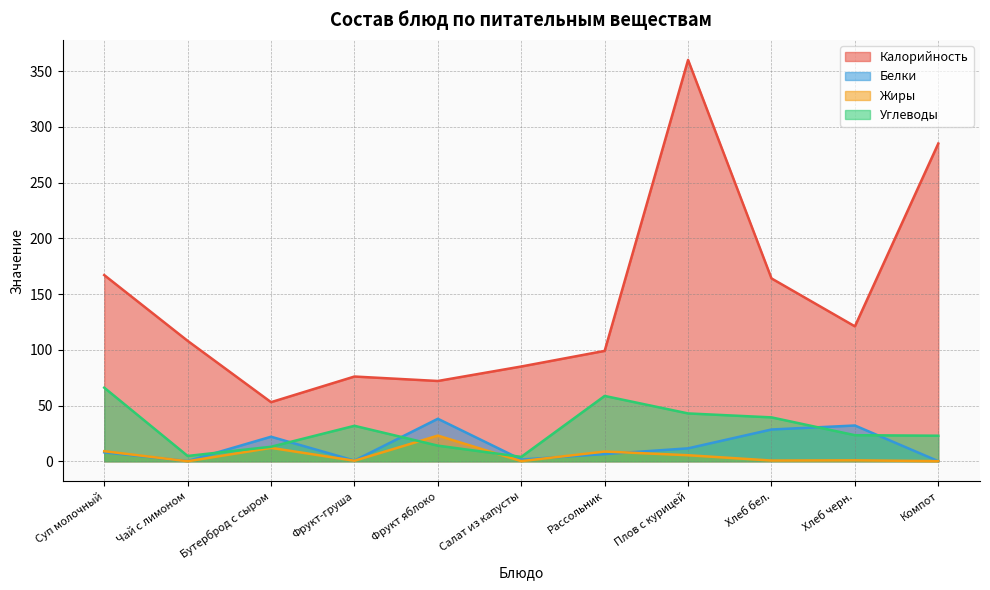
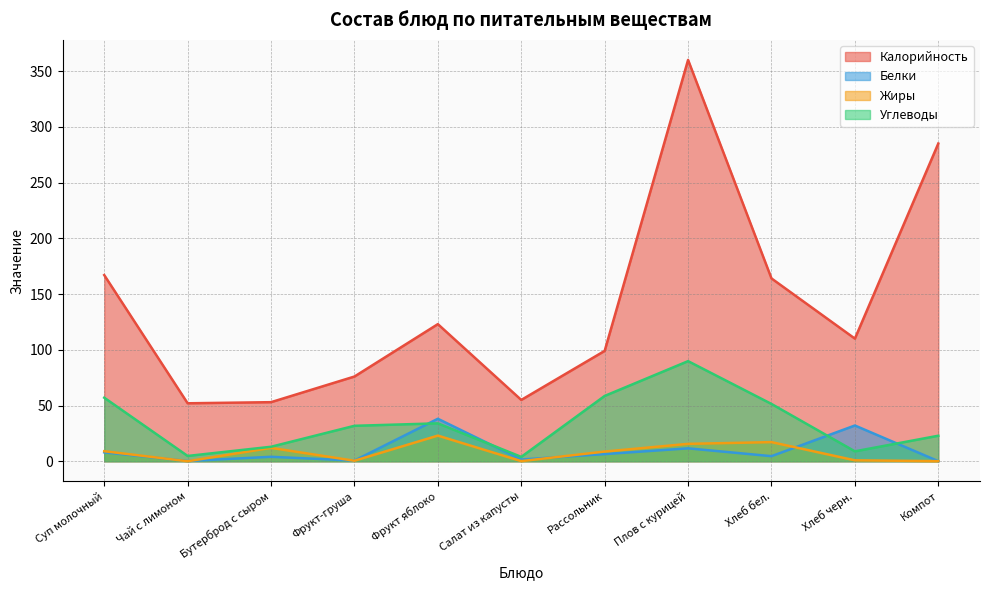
  {
    "Калорийность": {
      "Суп молочный": 167,
-     "Чай с лимоном": 108,
+     "Чай с лимоном": 52,
      "Бутерброд с сыром": 53,
      "Фрукт-груша": 76,
-     "Фрукт яблоко": 72,
-     "Салат из капусты": 85,
+     "Фрукт яблоко": 123,
+     "Салат из капусты": 55,
      "Рассольник": 99,
      "Плов с курицей": 360,
      "Хлеб бел.": 164,
-     "Хлеб черн.": 121,
+     "Хлеб черн.": 110,
      "Компот": 285
    },
    "Белки": {
-     "Бутерброд с сыром": 22,
+     "Бутерброд с сыром": 4,
      "Фрукт яблоко": 38,
      "Плов с курицей": 12,
-     "Хлеб бел.": 28,
+     "Хлеб бел.": 5,
      "Хлеб черн.": 32
    },
    "Жиры": {
      "Фрукт яблоко": 23,
-     "Плов с курицей": 5,
-     "Хлеб бел.": 1,
+     "Плов с курицей": 16,
+     "Хлеб бел.": 17,
      "Хлеб черн.": 1
    },
    "Углеводы": {
-     "Суп молочный": 66,
+     "Суп молочный": 57,
      "Чай с лимоном": 5,
      "Фрукт-груша": 32,
-     "Фрукт яблоко": 14,
+     "Фрукт яблоко": 34,
      "Салат из капусты": 4,
      "Рассольник": 59,
-     "Плов с курицей": 43,
-     "Хлеб бел.": 39,
-     "Хлеб черн.": 23,
+     "Плов с курицей": 90,
+     "Хлеб бел.": 51,
+     "Хлеб черн.": 9,
      "Компот": 23
    }
  }
